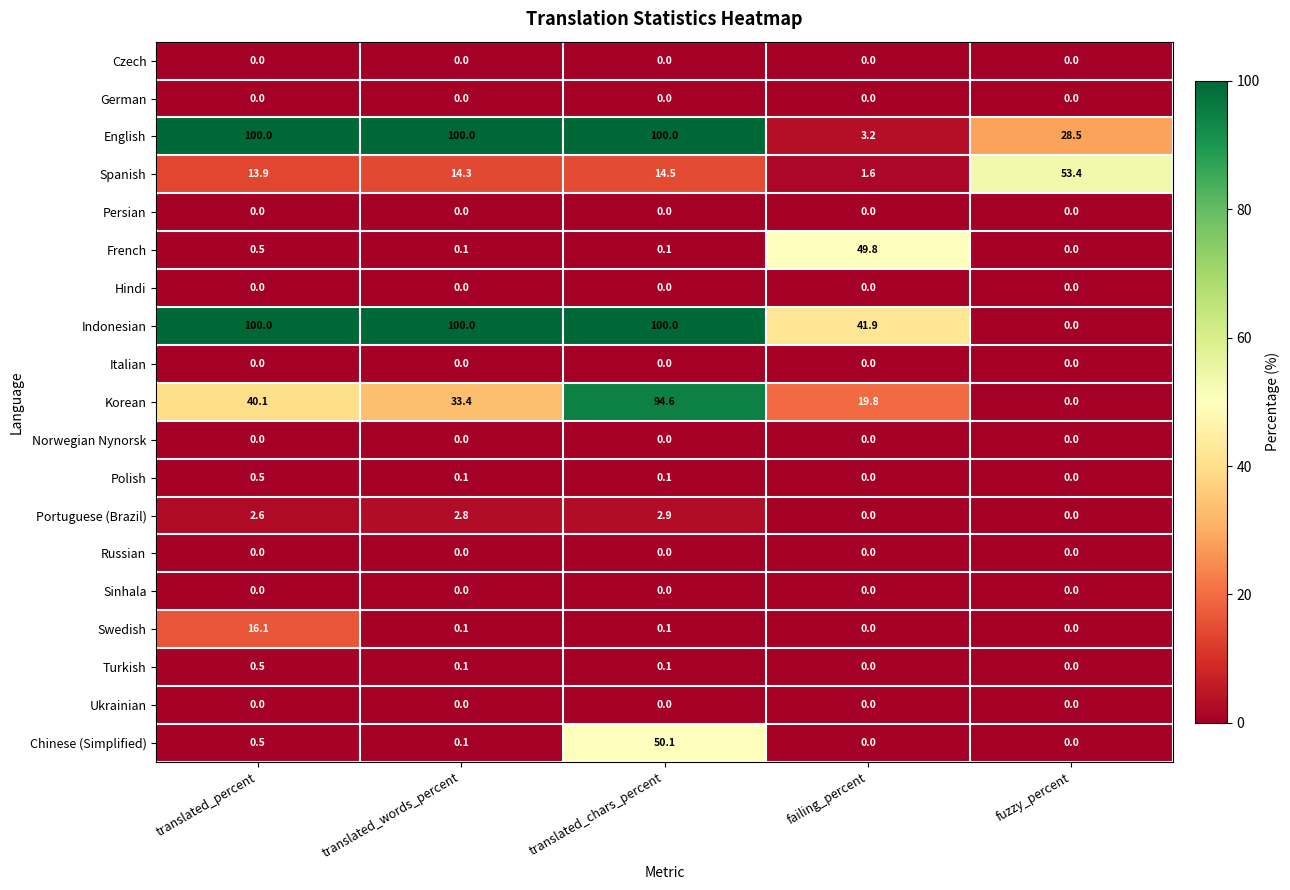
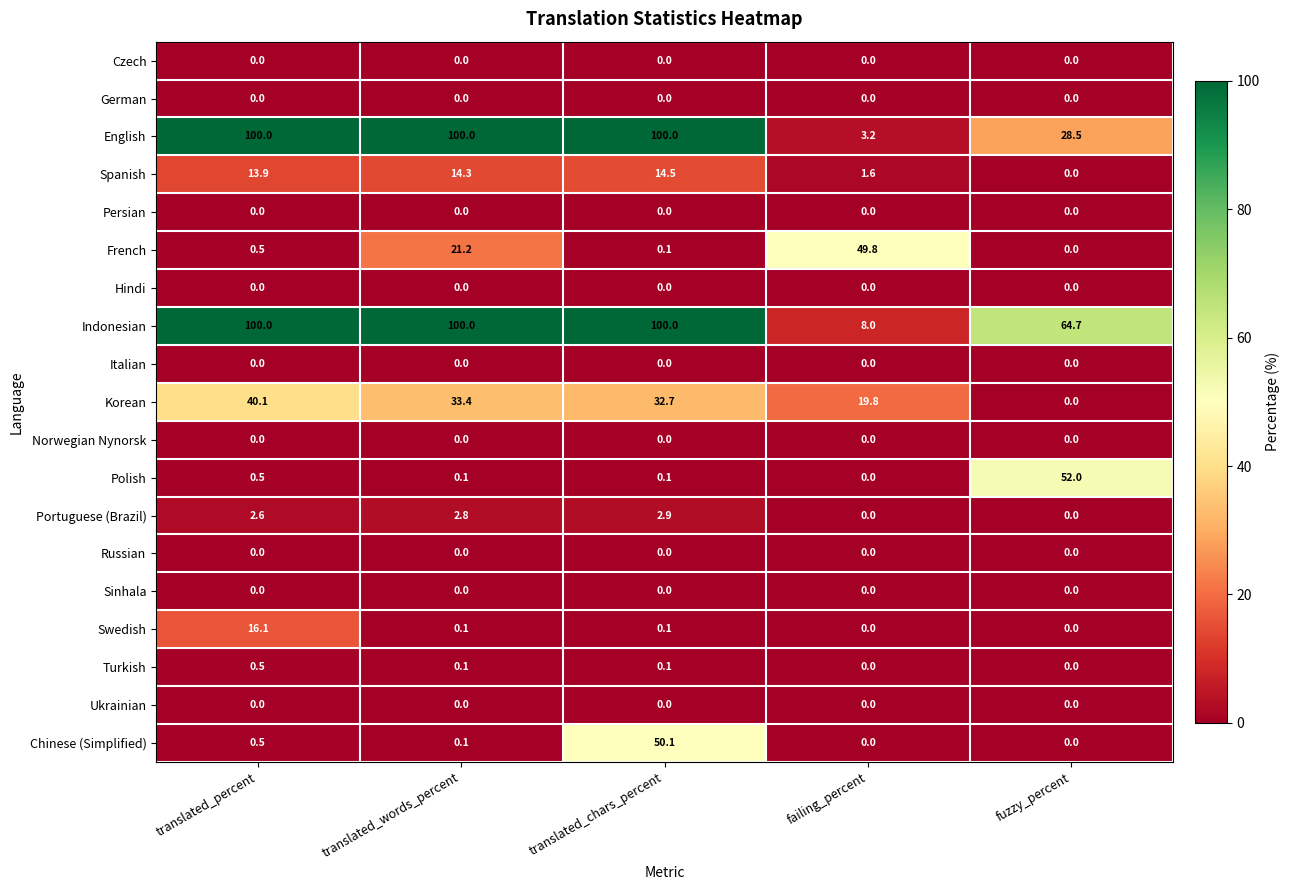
  {
    "Czech": {
      "translated_percent": 0.0,
      "translated_words_percent": 0.0,
      "translated_chars_percent": 0.0,
      "failing_percent": 0.0,
      "fuzzy_percent": 0.0
    },
    "German": {
      "translated_percent": 0.0,
      "translated_words_percent": 0.0,
      "translated_chars_percent": 0.0,
      "failing_percent": 0.0,
      "fuzzy_percent": 0.0
    },
    "English": {
      "translated_percent": 100.0,
      "translated_words_percent": 100.0,
      "translated_chars_percent": 100.0,
      "failing_percent": 3.2,
      "fuzzy_percent": 28.5
    },
    "Spanish": {
      "translated_percent": 13.9,
      "translated_words_percent": 14.3,
      "translated_chars_percent": 14.5,
      "failing_percent": 1.6,
-     "fuzzy_percent": 53.4
+     "fuzzy_percent": 0.0
    },
    "Persian": {
      "translated_percent": 0.0,
      "translated_words_percent": 0.0,
      "translated_chars_percent": 0.0,
      "failing_percent": 0.0,
      "fuzzy_percent": 0.0
    },
    "French": {
      "translated_percent": 0.5,
-     "translated_words_percent": 0.1,
+     "translated_words_percent": 21.2,
      "translated_chars_percent": 0.1,
      "failing_percent": 49.8,
      "fuzzy_percent": 0.0
    },
    "Hindi": {
      "translated_percent": 0.0,
      "translated_words_percent": 0.0,
      "translated_chars_percent": 0.0,
      "failing_percent": 0.0,
      "fuzzy_percent": 0.0
    },
    "Indonesian": {
      "translated_percent": 100.0,
      "translated_words_percent": 100.0,
      "translated_chars_percent": 100.0,
-     "failing_percent": 41.9,
-     "fuzzy_percent": 0.0
+     "failing_percent": 8.0,
+     "fuzzy_percent": 64.7
    },
    "Italian": {
      "translated_percent": 0.0,
      "translated_words_percent": 0.0,
      "translated_chars_percent": 0.0,
      "failing_percent": 0.0,
      "fuzzy_percent": 0.0
    },
    "Korean": {
      "translated_percent": 40.1,
      "translated_words_percent": 33.4,
-     "translated_chars_percent": 94.6,
+     "translated_chars_percent": 32.7,
      "failing_percent": 19.8,
      "fuzzy_percent": 0.0
    },
    "Norwegian Nynorsk": {
      "translated_percent": 0.0,
      "translated_words_percent": 0.0,
      "translated_chars_percent": 0.0,
      "failing_percent": 0.0,
      "fuzzy_percent": 0.0
    },
    "Polish": {
      "translated_percent": 0.5,
      "translated_words_percent": 0.1,
      "translated_chars_percent": 0.1,
      "failing_percent": 0.0,
-     "fuzzy_percent": 0.0
+     "fuzzy_percent": 52.0
    },
    "Portuguese (Brazil)": {
      "translated_percent": 2.6,
      "translated_words_percent": 2.8,
      "translated_chars_percent": 2.9,
      "failing_percent": 0.0,
      "fuzzy_percent": 0.0
    },
    "Russian": {
      "translated_percent": 0.0,
      "translated_words_percent": 0.0,
      "translated_chars_percent": 0.0,
      "failing_percent": 0.0,
      "fuzzy_percent": 0.0
    },
    "Sinhala": {
      "translated_percent": 0.0,
      "translated_words_percent": 0.0,
      "translated_chars_percent": 0.0,
      "failing_percent": 0.0,
      "fuzzy_percent": 0.0
    },
    "Swedish": {
      "translated_percent": 16.1,
      "translated_words_percent": 0.1,
      "translated_chars_percent": 0.1,
      "failing_percent": 0.0,
      "fuzzy_percent": 0.0
    },
    "Turkish": {
      "translated_percent": 0.5,
      "translated_words_percent": 0.1,
      "translated_chars_percent": 0.1,
      "failing_percent": 0.0,
      "fuzzy_percent": 0.0
    },
    "Ukrainian": {
      "translated_percent": 0.0,
      "translated_words_percent": 0.0,
      "translated_chars_percent": 0.0,
      "failing_percent": 0.0,
      "fuzzy_percent": 0.0
    },
    "Chinese (Simplified)": {
      "translated_percent": 0.5,
      "translated_words_percent": 0.1,
      "translated_chars_percent": 50.1,
      "failing_percent": 0.0,
      "fuzzy_percent": 0.0
    }
  }
